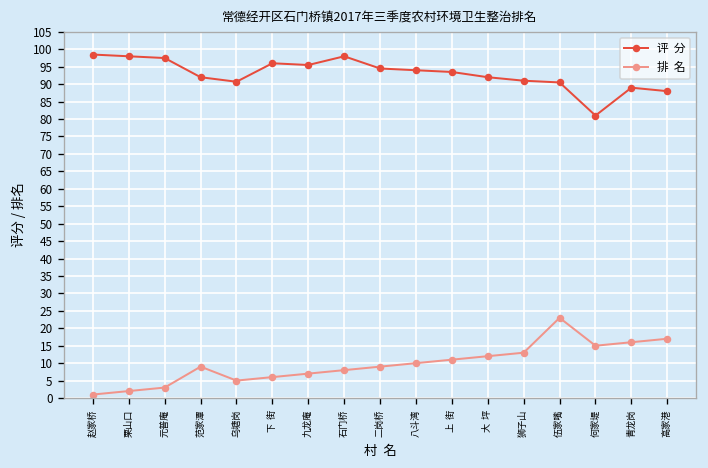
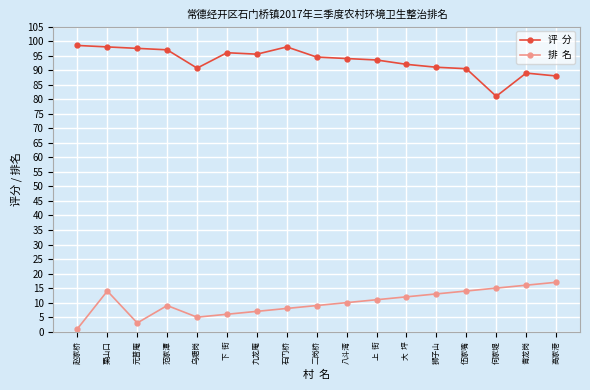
  {
    "评 分": {
      "赵家桥": 99,
      "栗山口": 98,
      "元普庵": 98,
-     "范家潭": 92,
+     "范家潭": 97,
      "乌塘岗": 91,
      "下 街": 96,
      "九龙庵": 96,
      "石门桥": 98,
      "二岗桥": 95,
      "八斗湾": 94,
      "上 街": 94,
      "大 坪": 92,
      "狮子山": 91,
      "伍家嘴": 91,
      "何家堤": 81,
      "青龙岗": 89,
      "高家港": 88
    },
    "排 名": {
      "赵家桥": 1,
-     "栗山口": 2,
+     "栗山口": 14,
      "元普庵": 3,
      "范家潭": 9,
      "乌塘岗": 5,
      "下 街": 6,
      "九龙庵": 7,
      "石门桥": 8,
      "二岗桥": 9,
      "八斗湾": 10,
      "上 街": 11,
      "大 坪": 12,
      "狮子山": 13,
-     "伍家嘴": 23,
+     "伍家嘴": 14,
      "何家堤": 15,
      "青龙岗": 16,
      "高家港": 17
    }
  }
